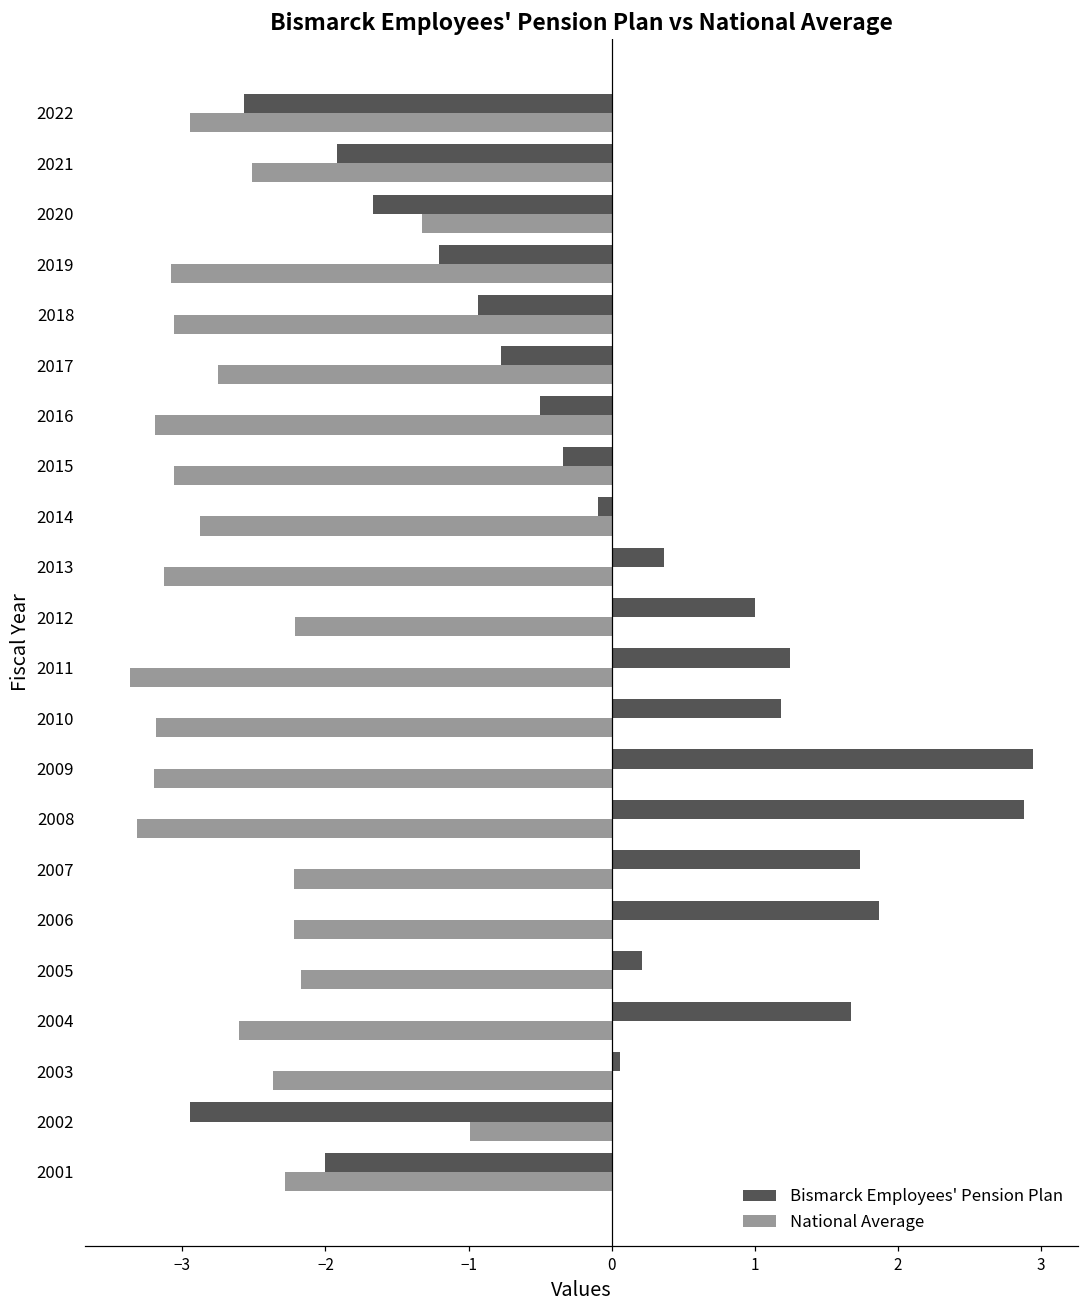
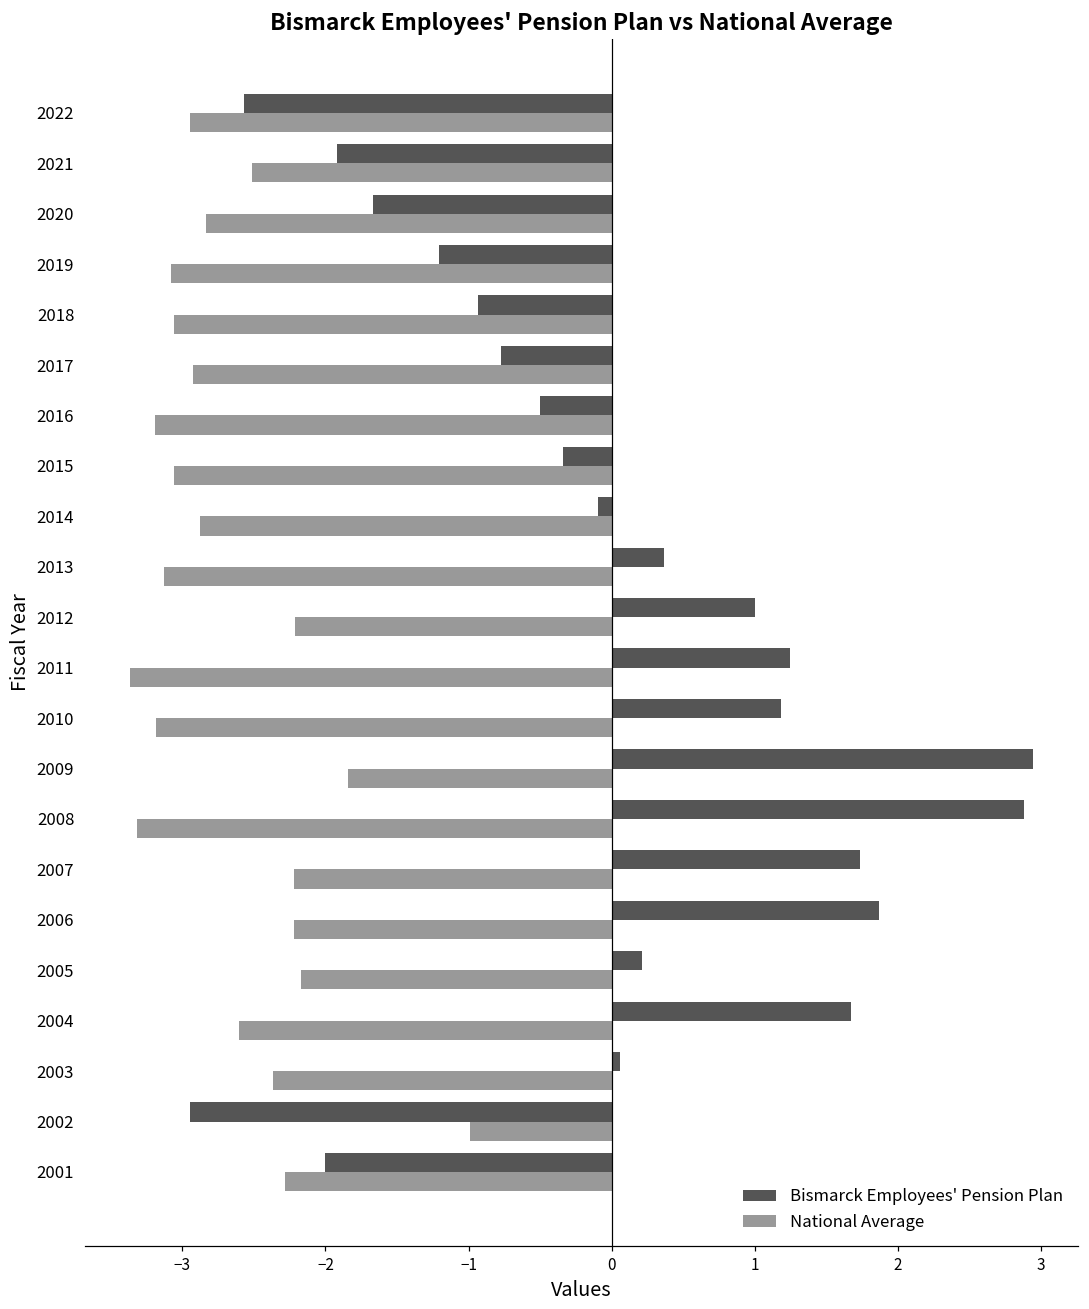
  {
    "Bismarck Employees' Pension Plan": {
      "2022": -2.57,
      "2021": -1.92,
      "2020": -1.67,
      "2019": -1.21,
      "2018": -0.94,
      "2017": -0.77,
      "2016": -0.50,
      "2015": -0.34,
      "2014": -0.10,
      "2013": 0.37,
      "2012": 1.00,
      "2011": 1.24,
      "2010": 1.18,
      "2009": 2.94,
      "2008": 2.88,
      "2007": 1.74,
      "2006": 1.87,
      "2005": 0.21,
      "2004": 1.67,
      "2003": 0.06,
      "2002": -2.95,
      "2001": -2.00
    },
    "National Average": {
      "2022": -2.95,
      "2021": -2.51,
-     "2020": -1.32,
+     "2020": -2.83,
      "2019": -3.08,
      "2018": -3.06,
-     "2017": -2.75,
+     "2017": -2.93,
      "2016": -3.19,
      "2015": -3.06,
      "2014": -2.88,
      "2013": -3.13,
      "2012": -2.21,
      "2011": -3.37,
      "2010": -3.19,
-     "2009": -3.20,
+     "2009": -1.84,
      "2008": -3.32,
      "2007": -2.22,
      "2006": -2.22,
      "2005": -2.17,
      "2004": -2.61,
      "2003": -2.37,
      "2002": -0.99,
      "2001": -2.28
    }
  }
